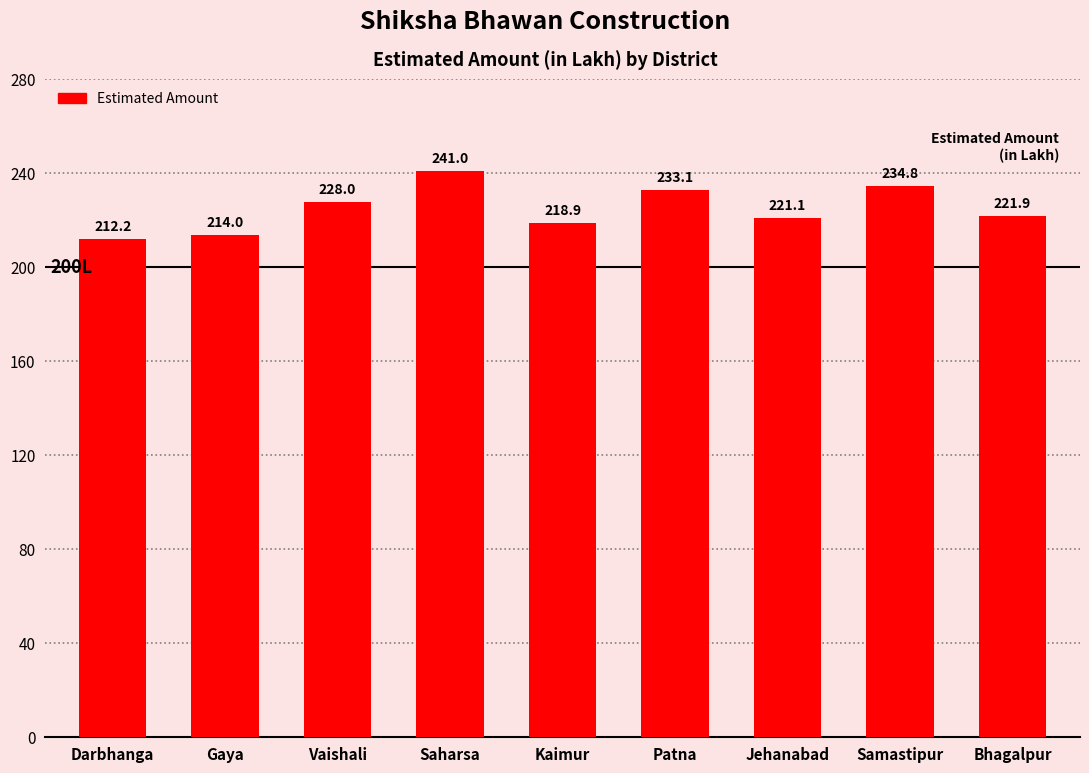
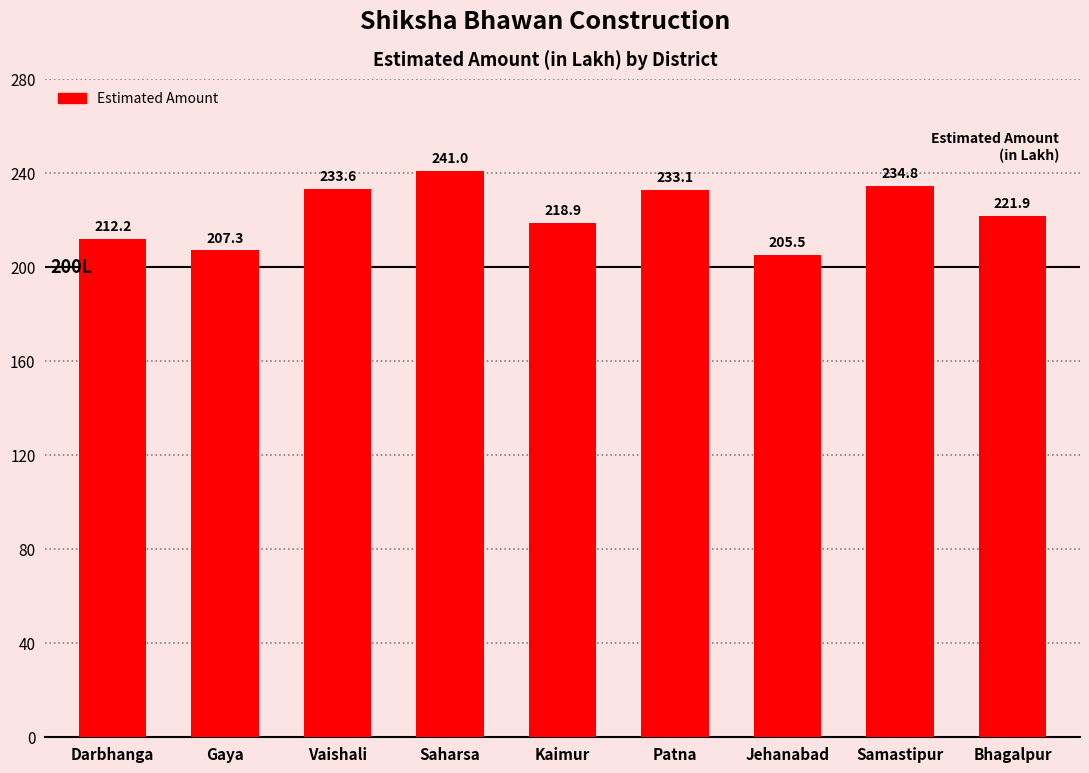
  {
    "Darbhanga": 212.2,
-   "Gaya": 214.0,
-   "Vaishali": 228.0,
+   "Gaya": 207.3,
+   "Vaishali": 233.6,
    "Saharsa": 241.0,
    "Kaimur": 218.9,
    "Patna": 233.1,
-   "Jehanabad": 221.1,
+   "Jehanabad": 205.5,
    "Samastipur": 234.8,
    "Bhagalpur": 221.9
  }
